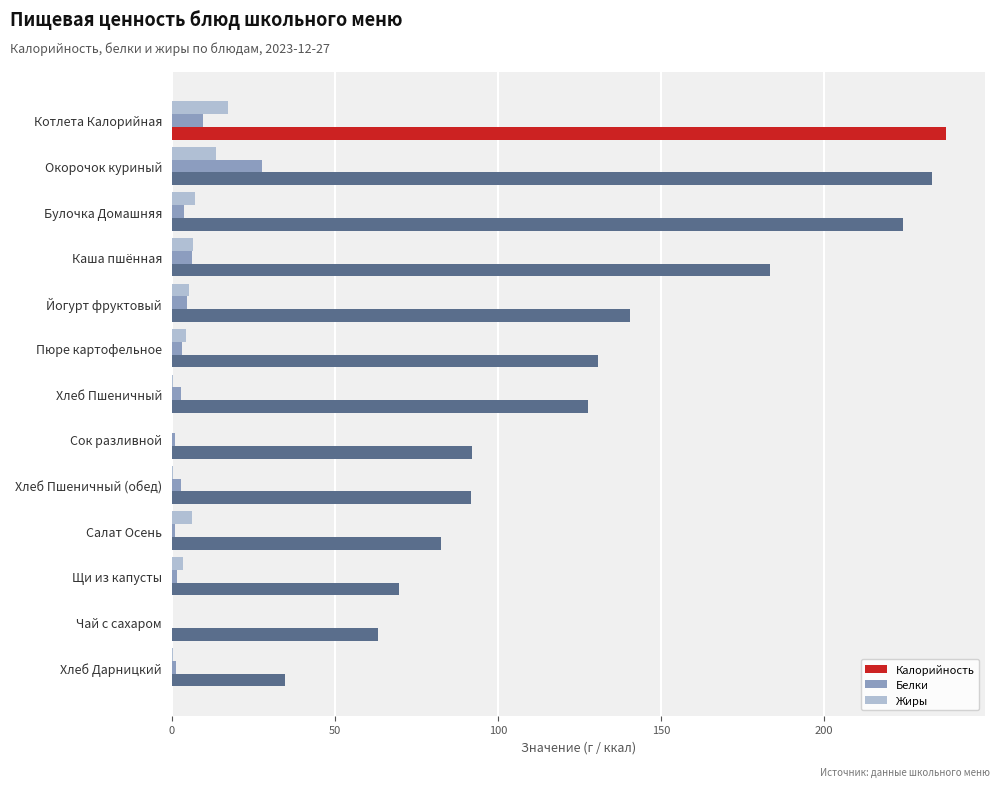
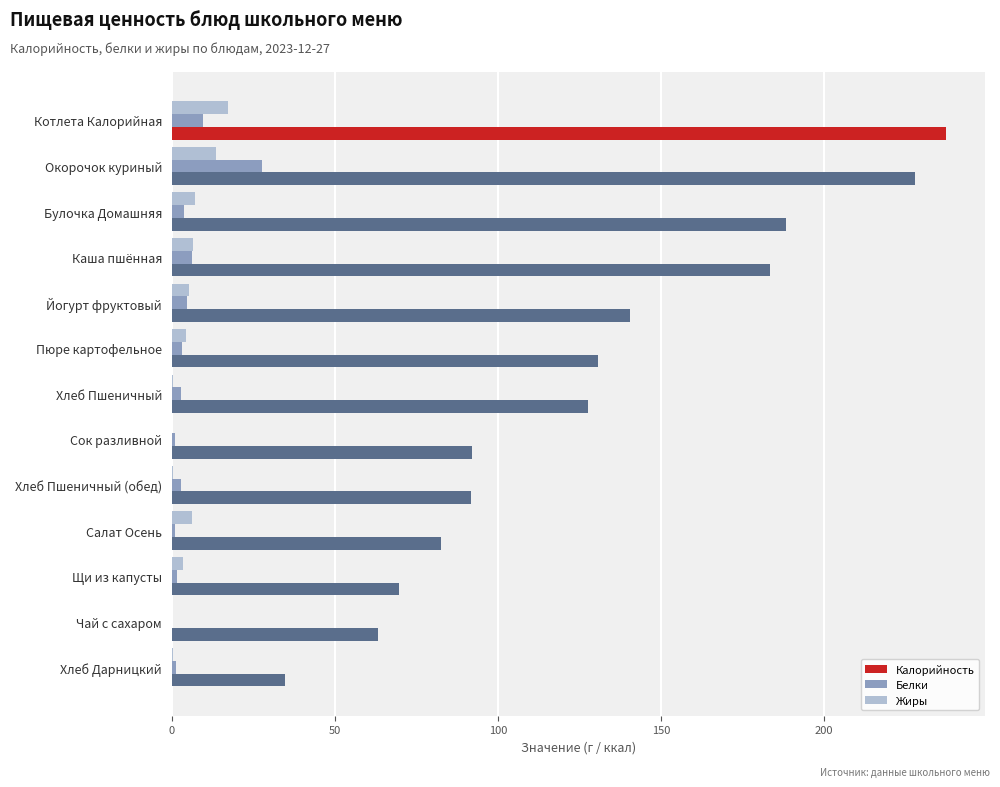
  {
    "Калорийность": {
      "Котлета Калорийная": 238,
-     "Окорочок куриный": 233,
-     "Булочка Домашняя": 224,
+     "Окорочок куриный": 228,
+     "Булочка Домашняя": 188,
      "Каша пшённая": 184,
      "Йогурт фруктовый": 140,
      "Пюре картофельное": 131,
      "Хлеб Пшеничный": 128,
      "Сок разливной": 92,
      "Хлеб Пшеничный (обед)": 92,
      "Салат Осень": 83,
      "Щи из капусты": 70,
      "Чай с сахаром": 63,
      "Хлеб Дарницкий": 35
    }
  }
